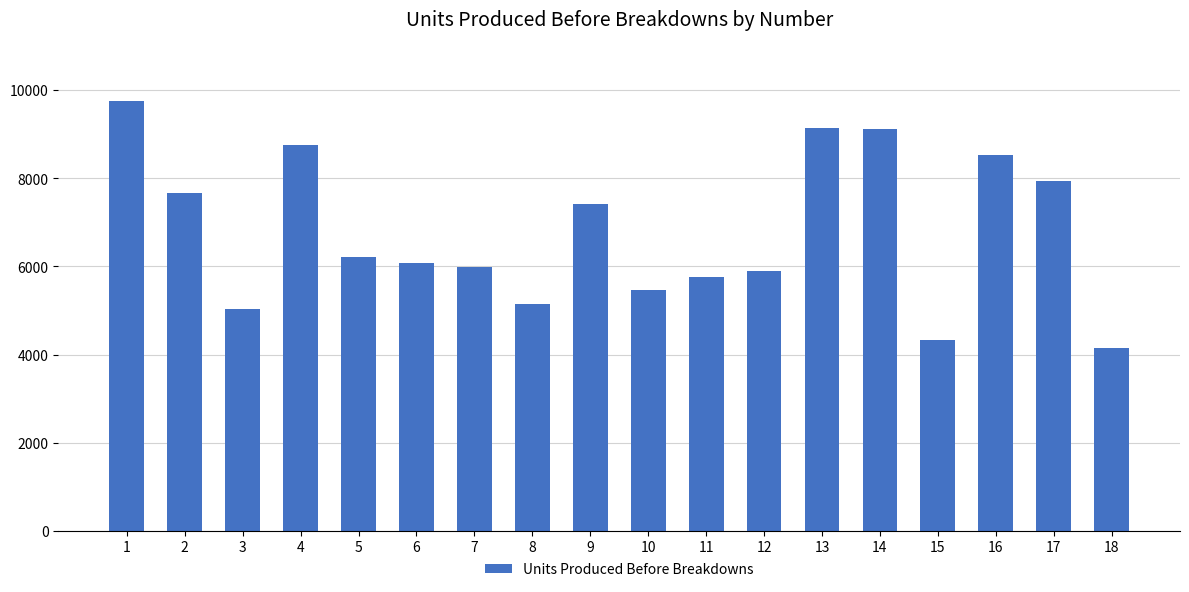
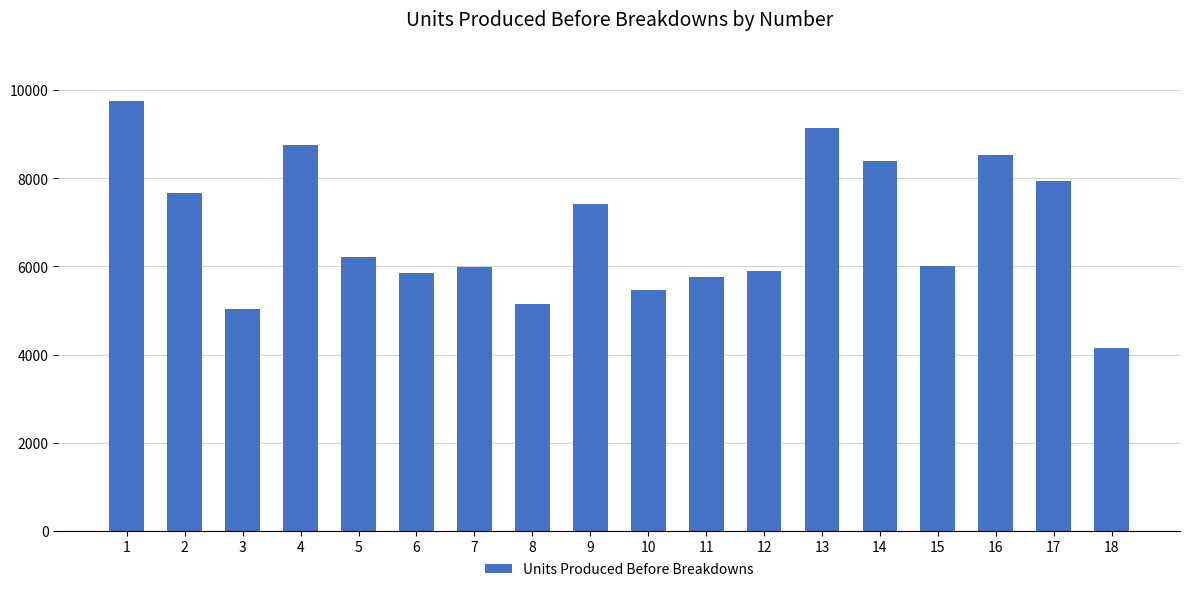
  {
    "1": 9700,
    "2": 7700,
    "3": 5000,
    "4": 8700,
    "5": 6200,
-   "6": 6100,
+   "6": 5800,
    "7": 6000,
    "8": 5200,
    "9": 7400,
    "10": 5500,
    "11": 5800,
    "12": 5900,
    "13": 9100,
-   "14": 9100,
-   "15": 4300,
+   "14": 8400,
+   "15": 6000,
    "16": 8500,
    "17": 7900,
    "18": 4200
  }
